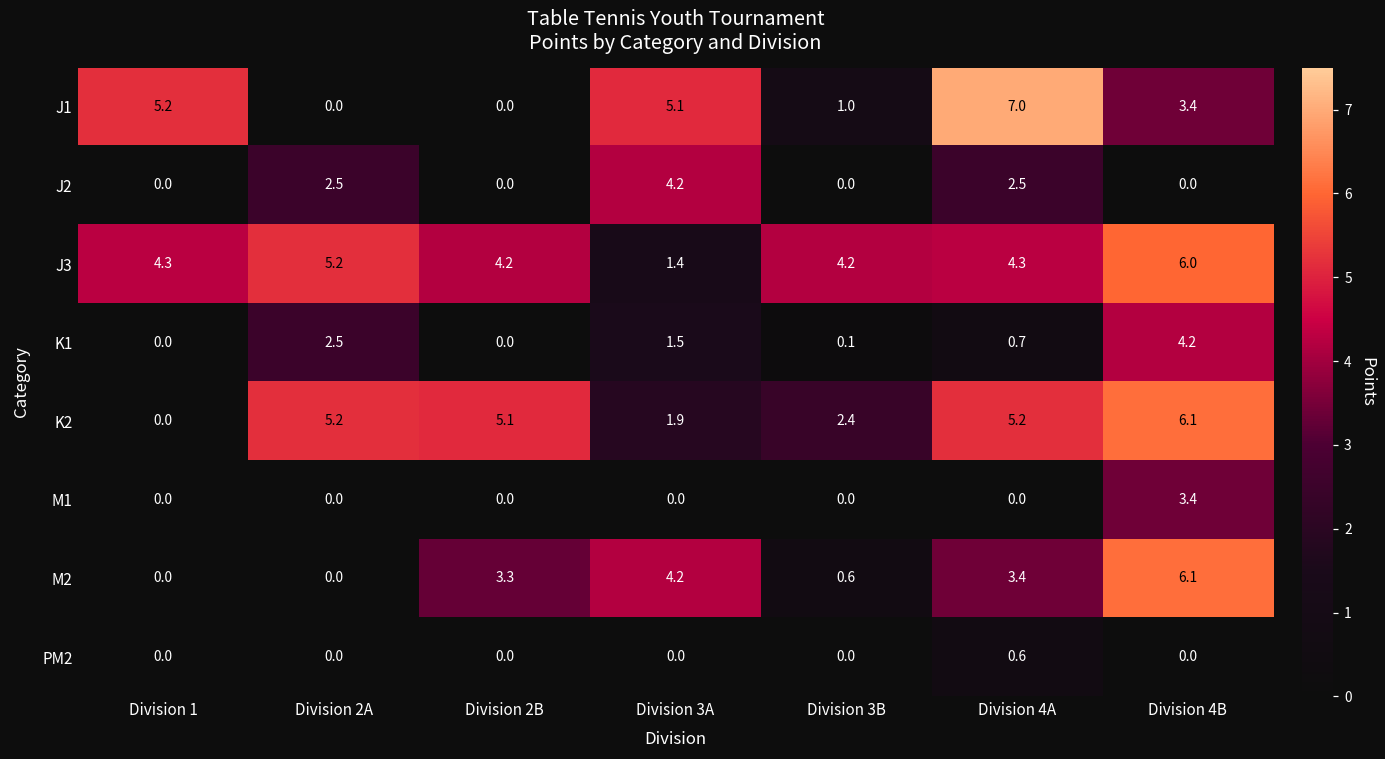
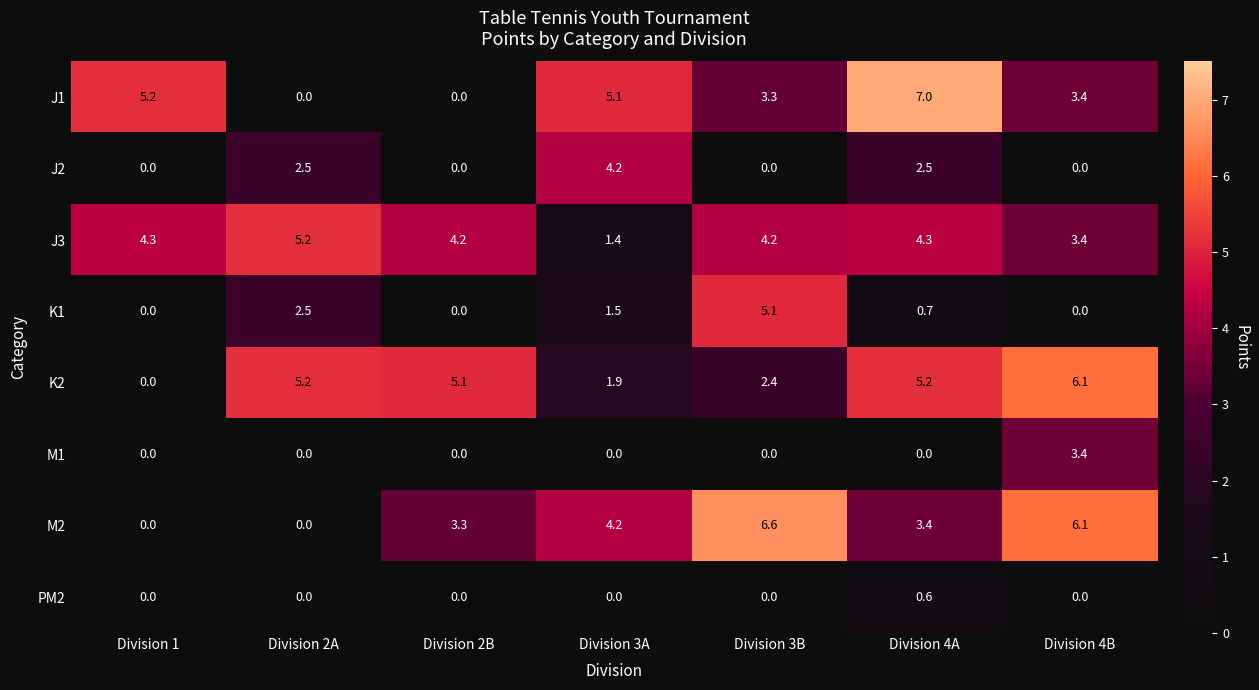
  {
    "J1": {
      "Division 1": 5.2,
      "Division 2A": 0.0,
      "Division 2B": 0.0,
      "Division 3A": 5.1,
-     "Division 3B": 1.0,
+     "Division 3B": 3.3,
      "Division 4A": 7.0,
      "Division 4B": 3.4
    },
    "J2": {
      "Division 1": 0.0,
      "Division 2A": 2.5,
      "Division 2B": 0.0,
      "Division 3A": 4.2,
      "Division 3B": 0.0,
      "Division 4A": 2.5,
      "Division 4B": 0.0
    },
    "J3": {
      "Division 1": 4.3,
      "Division 2A": 5.2,
      "Division 2B": 4.2,
      "Division 3A": 1.4,
      "Division 3B": 4.2,
      "Division 4A": 4.3,
-     "Division 4B": 6.0
+     "Division 4B": 3.4
    },
    "K1": {
      "Division 1": 0.0,
      "Division 2A": 2.5,
      "Division 2B": 0.0,
      "Division 3A": 1.5,
-     "Division 3B": 0.1,
+     "Division 3B": 5.1,
      "Division 4A": 0.7,
-     "Division 4B": 4.2
+     "Division 4B": 0.0
    },
    "K2": {
      "Division 1": 0.0,
      "Division 2A": 5.2,
      "Division 2B": 5.1,
      "Division 3A": 1.9,
      "Division 3B": 2.4,
      "Division 4A": 5.2,
      "Division 4B": 6.1
    },
    "M1": {
      "Division 1": 0.0,
      "Division 2A": 0.0,
      "Division 2B": 0.0,
      "Division 3A": 0.0,
      "Division 3B": 0.0,
      "Division 4A": 0.0,
      "Division 4B": 3.4
    },
    "M2": {
      "Division 1": 0.0,
      "Division 2A": 0.0,
      "Division 2B": 3.3,
      "Division 3A": 4.2,
-     "Division 3B": 0.6,
+     "Division 3B": 6.6,
      "Division 4A": 3.4,
      "Division 4B": 6.1
    },
    "PM2": {
      "Division 1": 0.0,
      "Division 2A": 0.0,
      "Division 2B": 0.0,
      "Division 3A": 0.0,
      "Division 3B": 0.0,
      "Division 4A": 0.6,
      "Division 4B": 0.0
    }
  }
